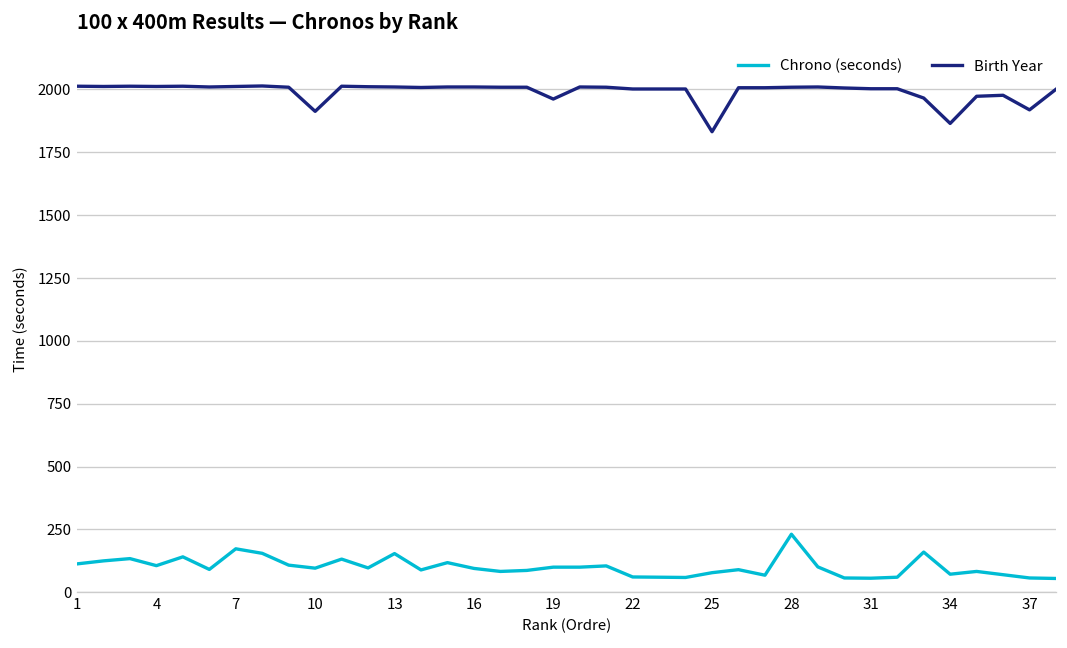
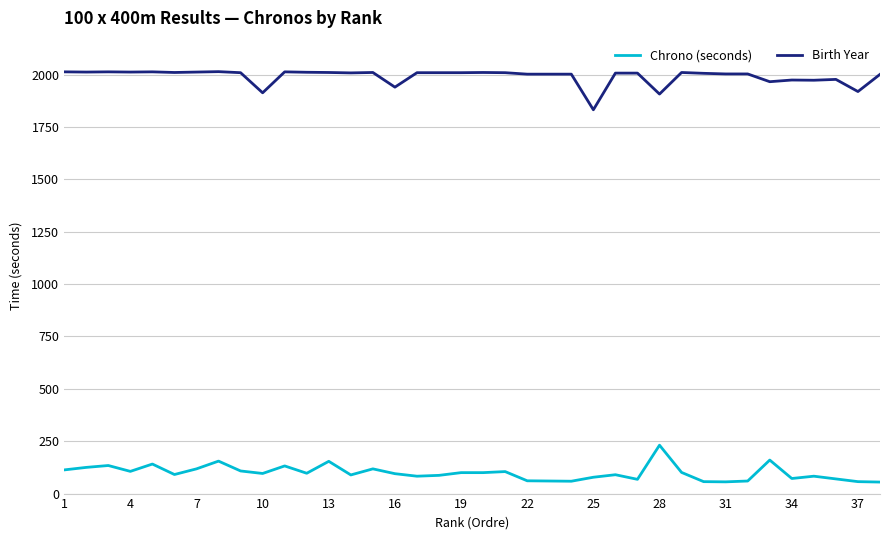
  {
    "Chrono (seconds)": {
      "1": 110,
      "4": 110,
-     "7": 170,
+     "7": 120,
      "10": 100,
      "13": 150,
      "16": 100,
      "19": 100,
      "22": 60,
      "25": 80,
      "28": 230,
      "31": 60,
      "34": 70,
      "37": 60
    },
    "Birth Year": {
      "1": 2010,
      "4": 2010,
      "7": 2010,
      "10": 1910,
      "13": 2010,
-     "16": 2010,
-     "19": 1960,
+     "16": 1940,
+     "19": 2010,
      "22": 2000,
      "25": 1830,
-     "28": 2010,
+     "28": 1910,
      "31": 2000,
-     "34": 1870,
+     "34": 1970,
      "37": 1920
    }
  }
